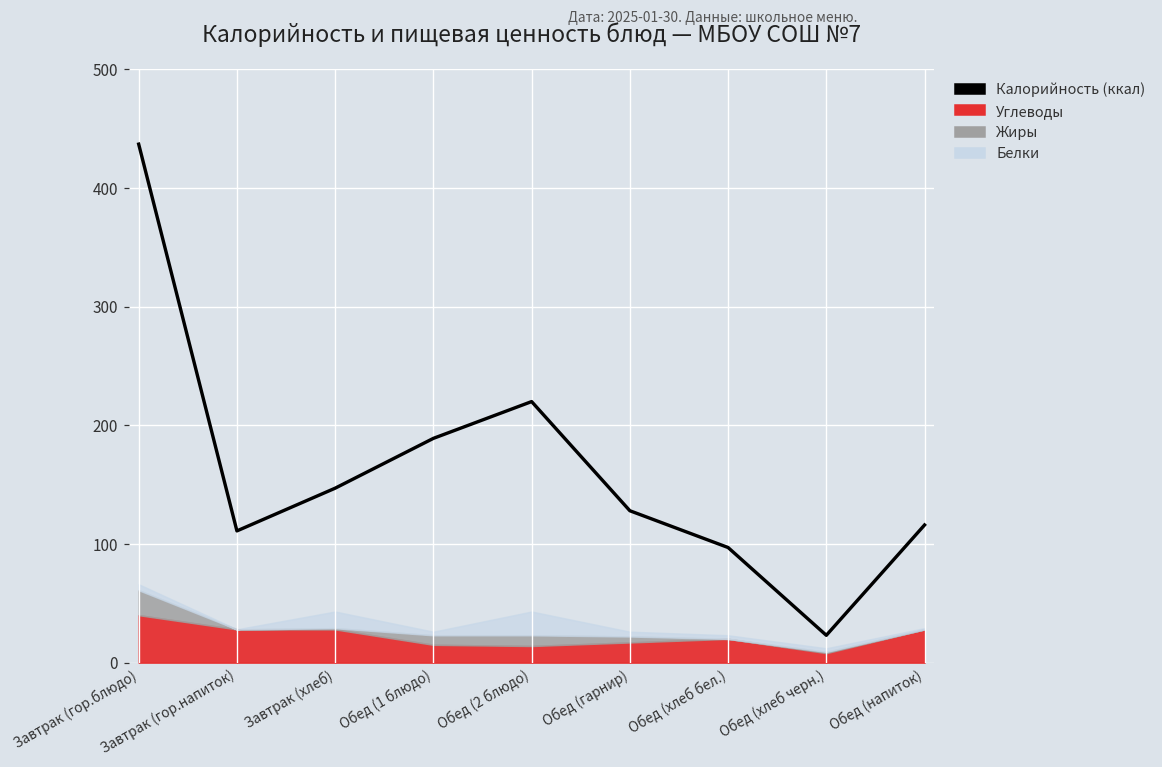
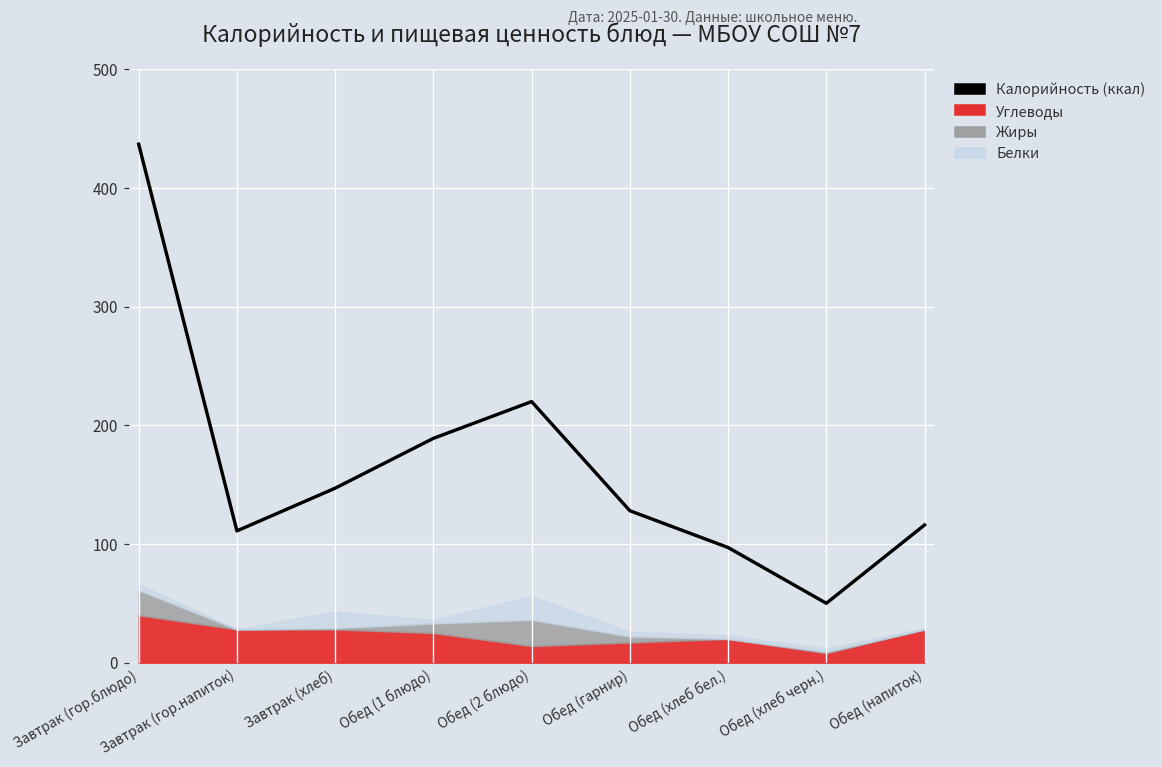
  {
    "Калорийность (ккал)": {
      "Завтрак (гор.блюдо)": 437,
      "Завтрак (гор.напиток)": 111,
      "Завтрак (хлеб)": 147,
      "Обед (1 блюдо)": 189,
      "Обед (2 блюдо)": 220,
      "Обед (гарнир)": 128,
      "Обед (хлеб бел.)": 97,
-     "Обед (хлеб черн.)": 23,
+     "Обед (хлеб черн.)": 50,
      "Обед (напиток)": 116
    },
    "Углеводы": {
      "Завтрак (гор.блюдо)": 40,
-     "Обед (1 блюдо)": 15,
+     "Обед (1 блюдо)": 25,
      "Обед (2 блюдо)": 14,
      "Обед (гарнир)": 17
    },
    "Жиры": {
      "Завтрак (гор.блюдо)": 21,
      "Обед (1 блюдо)": 8,
-     "Обед (2 блюдо)": 9,
+     "Обед (2 блюдо)": 22,
      "Обед (гарнир)": 5
    },
    "Белки": {
      "Завтрак (гор.блюдо)": 5,
      "Завтрак (хлеб)": 14,
      "Обед (1 блюдо)": 3,
      "Обед (2 блюдо)": 20,
      "Обед (гарнир)": 4,
      "Обед (хлеб бел.)": 3,
      "Обед (хлеб черн.)": 3
    }
  }
